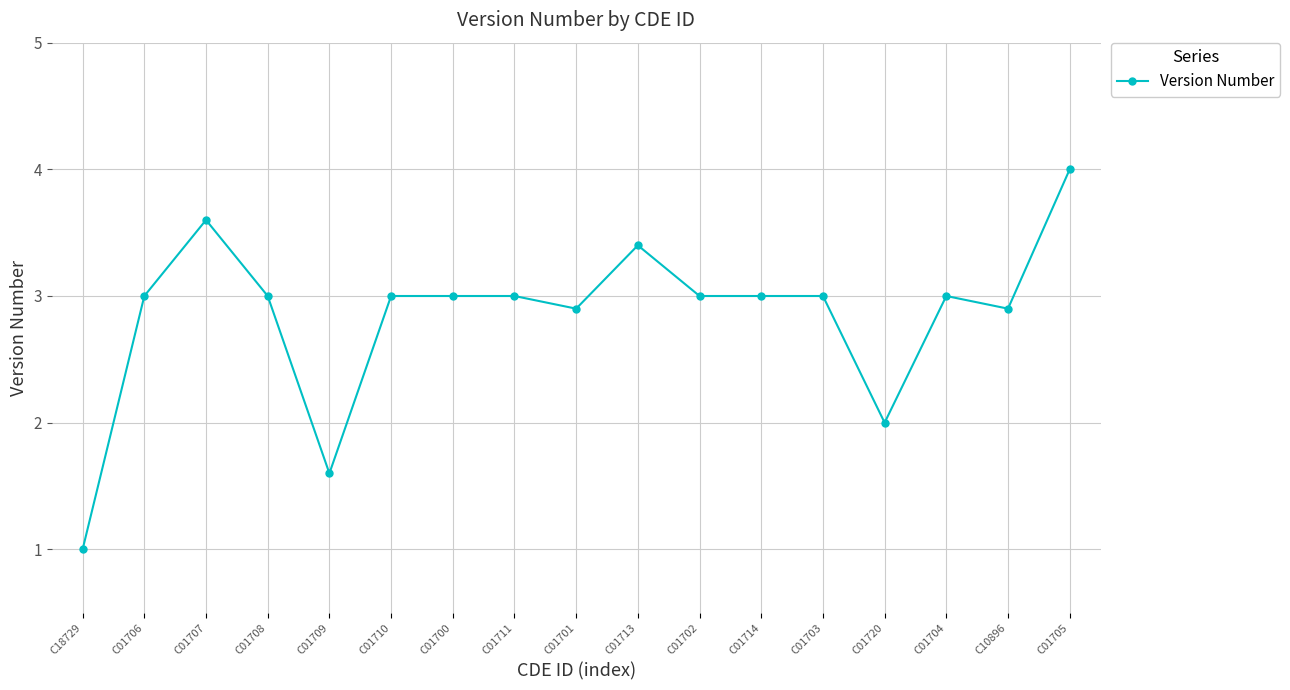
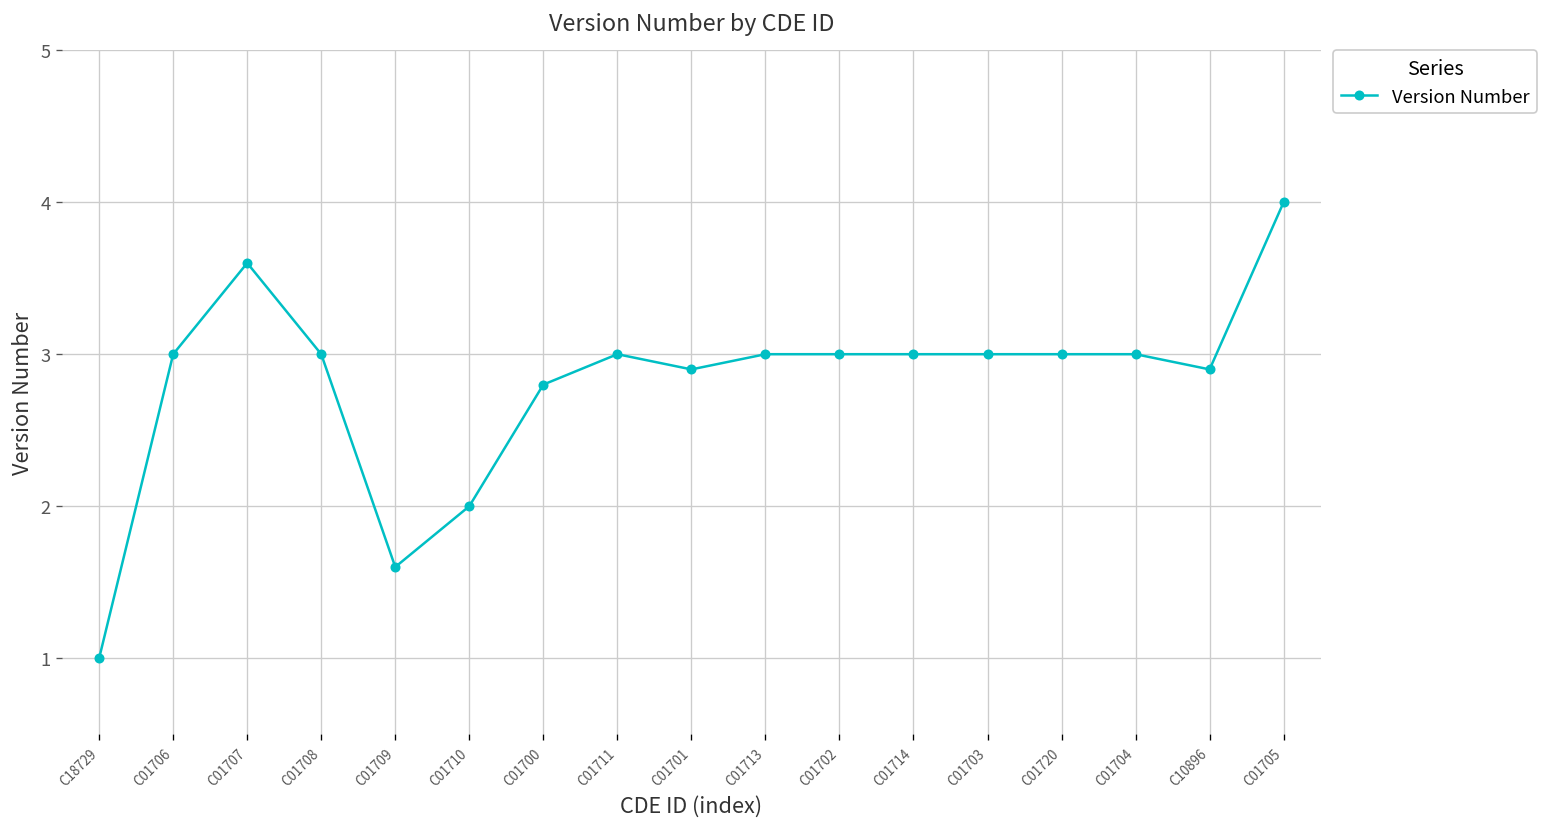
  {
    "C18729": 1.0,
    "C01706": 3.0,
    "C01707": 3.6,
    "C01708": 3.0,
    "C01709": 1.6,
-   "C01710": 3,
-   "C01700": 3.0,
+   "C01710": 2,
+   "C01700": 2.8,
    "C01711": 3.0,
    "C01701": 2.9,
-   "C01713": 3.4,
+   "C01713": 3.0,
    "C01702": 3.0,
    "C01714": 3.0,
    "C01703": 3.0,
-   "C01720": 2,
+   "C01720": 3,
    "C01704": 3.0,
    "C10896": 2.9,
    "C01705": 4.0
  }
